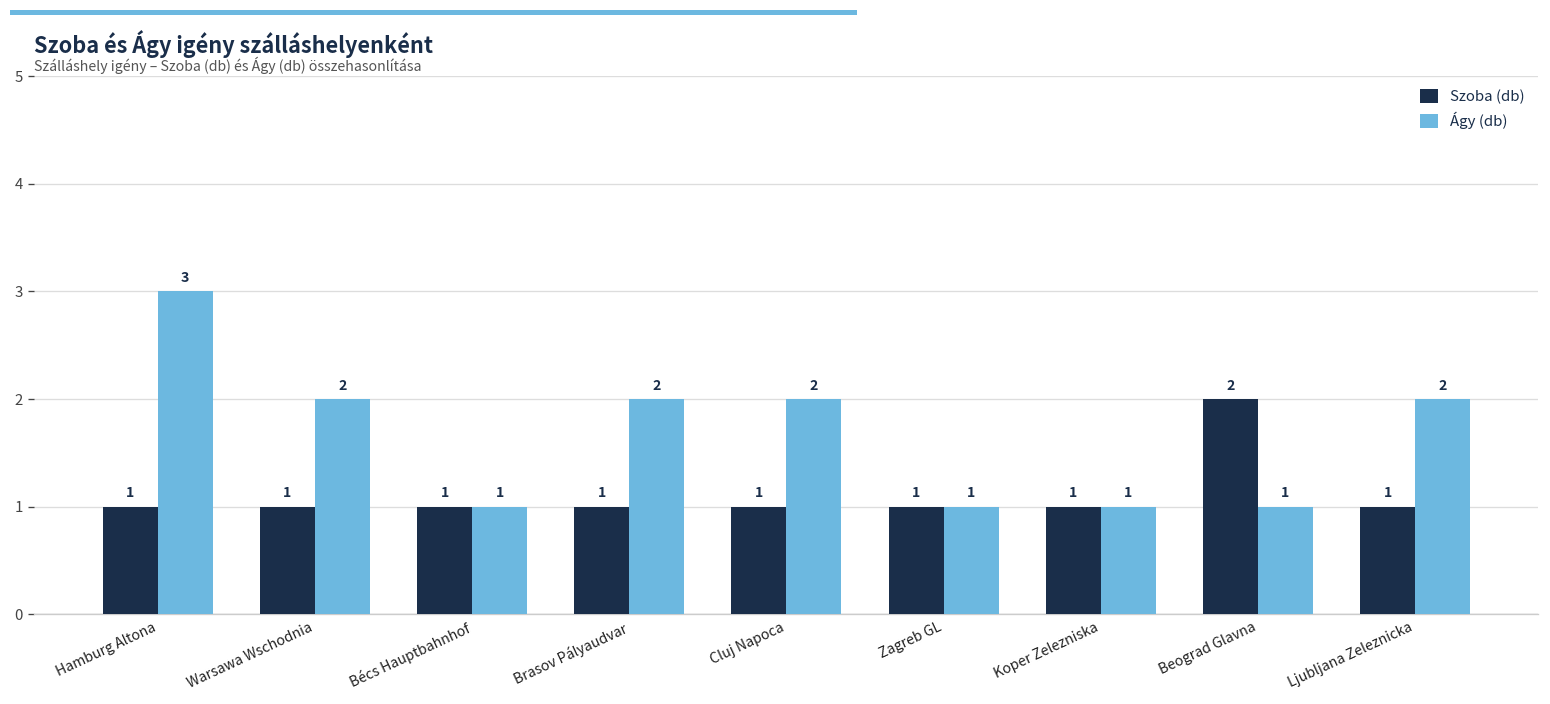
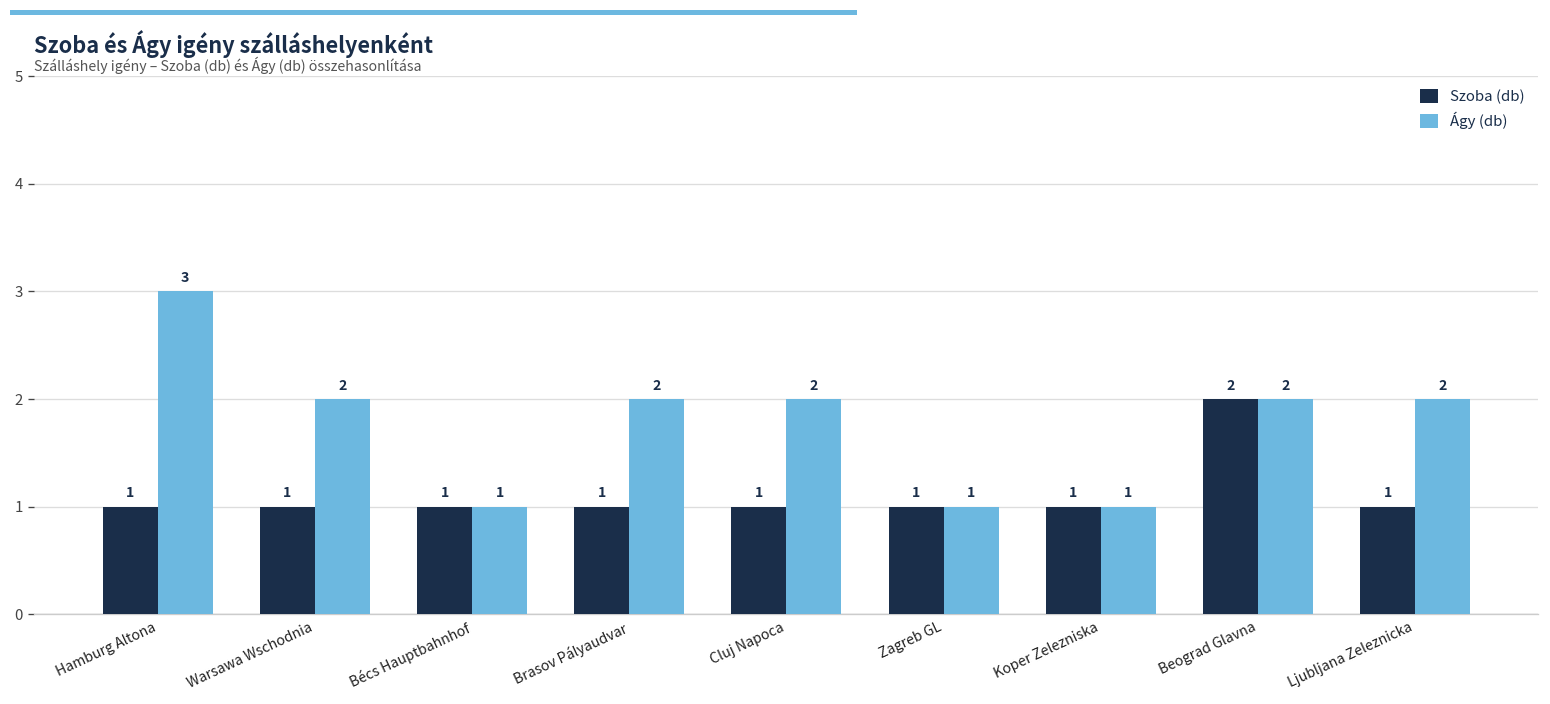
  {
    "Szoba (db)": {
      "Hamburg Altona": 1,
      "Warsawa Wschodnia": 1,
      "Bécs Hauptbahnhof": 1,
      "Brasov Pályaudvar": 1,
      "Cluj Napoca": 1,
      "Zagreb GL": 1,
      "Koper Zelezniska": 1,
      "Beograd Glavna": 2,
      "Ljubljana Zeleznicka": 1
    },
    "Ágy (db)": {
      "Hamburg Altona": 3,
      "Warsawa Wschodnia": 2,
      "Bécs Hauptbahnhof": 1,
      "Brasov Pályaudvar": 2,
      "Cluj Napoca": 2,
      "Zagreb GL": 1,
      "Koper Zelezniska": 1,
-     "Beograd Glavna": 1,
+     "Beograd Glavna": 2,
      "Ljubljana Zeleznicka": 2
    }
  }
